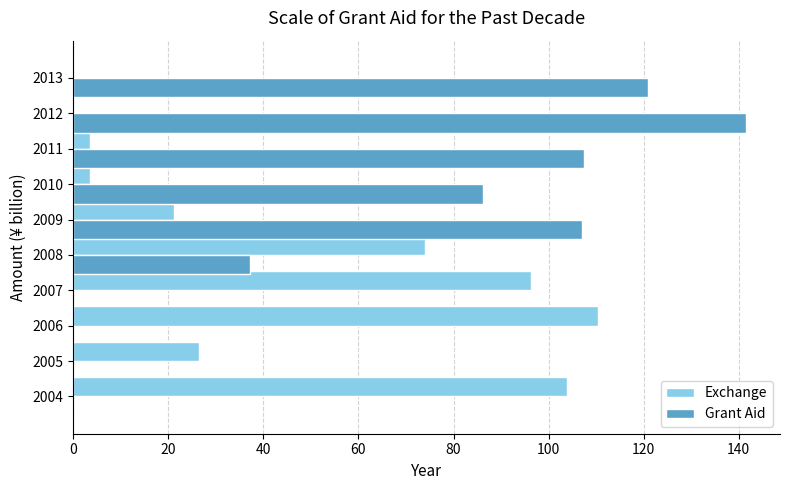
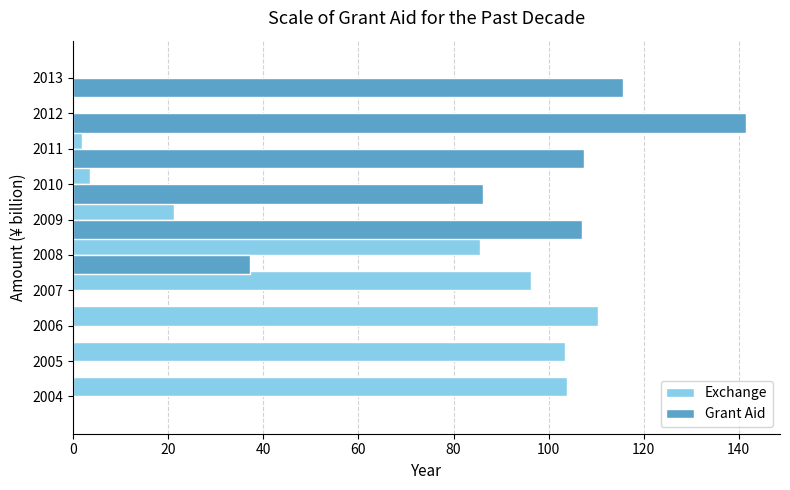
  {
    "Exchange": {
      "2013": 0,
      "2012": 0,
-     "2011": 4,
+     "2011": 2,
      "2010": 4,
      "2009": 21,
-     "2008": 74,
+     "2008": 86,
      "2007": 96,
      "2006": 110,
-     "2005": 27,
+     "2005": 103,
      "2004": 104
    },
    "Grant Aid": {
-     "2013": 121,
+     "2013": 116,
      "2012": 142,
      "2011": 107,
      "2010": 86,
      "2009": 107,
      "2008": 37,
      "2007": 0,
      "2006": 0,
      "2005": 0,
      "2004": 0
    }
  }
